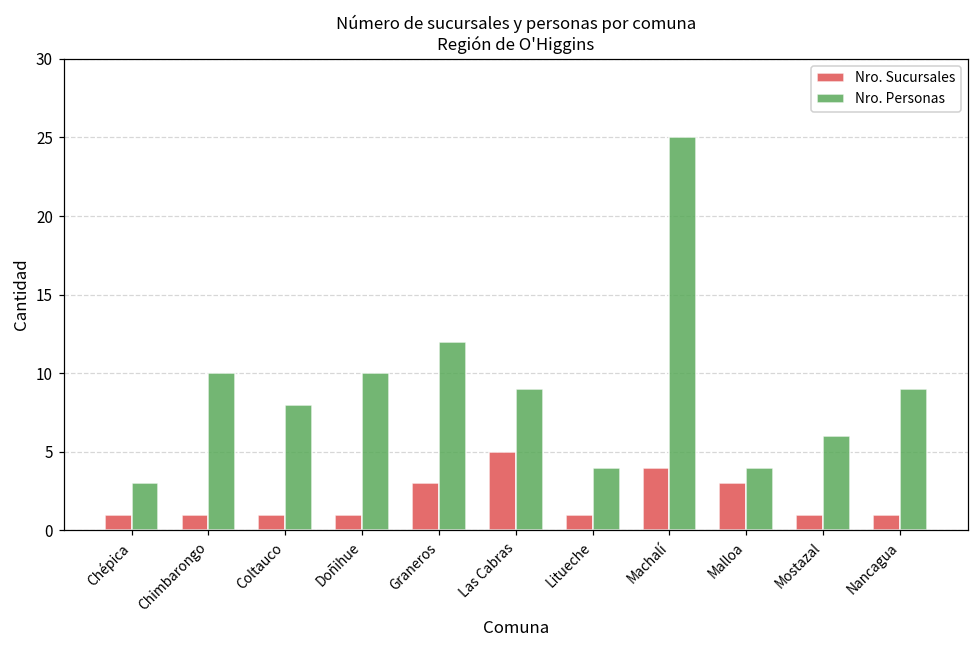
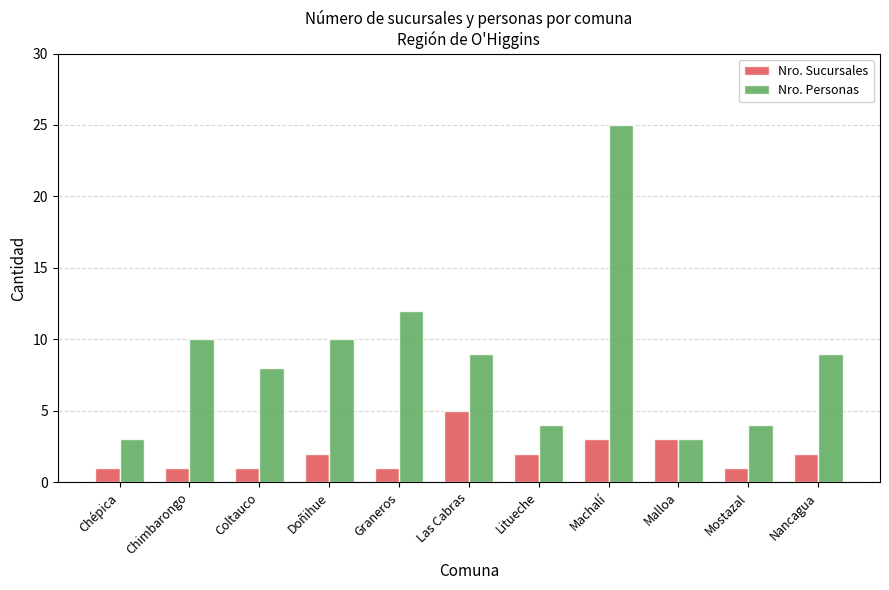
  {
    "Nro. Sucursales": {
      "Chépica": 1,
      "Chimbarongo": 1,
      "Coltauco": 1,
-     "Doñihue": 1,
-     "Graneros": 3,
+     "Doñihue": 2,
+     "Graneros": 1,
      "Las Cabras": 5,
-     "Litueche": 1,
-     "Machalí": 4,
+     "Litueche": 2,
+     "Machalí": 3,
      "Malloa": 3,
      "Mostazal": 1,
-     "Nancagua": 1
+     "Nancagua": 2
    },
    "Nro. Personas": {
      "Chépica": 3,
      "Chimbarongo": 10,
      "Coltauco": 8,
      "Doñihue": 10,
      "Graneros": 12,
      "Las Cabras": 9,
      "Litueche": 4,
      "Machalí": 25,
-     "Malloa": 4,
-     "Mostazal": 6,
+     "Malloa": 3,
+     "Mostazal": 4,
      "Nancagua": 9
    }
  }
